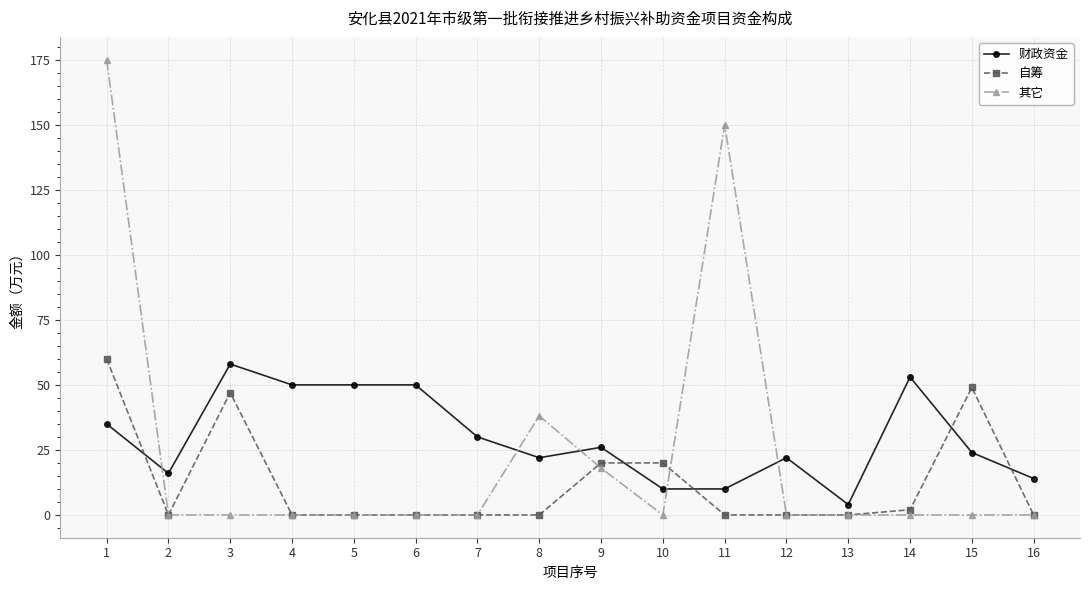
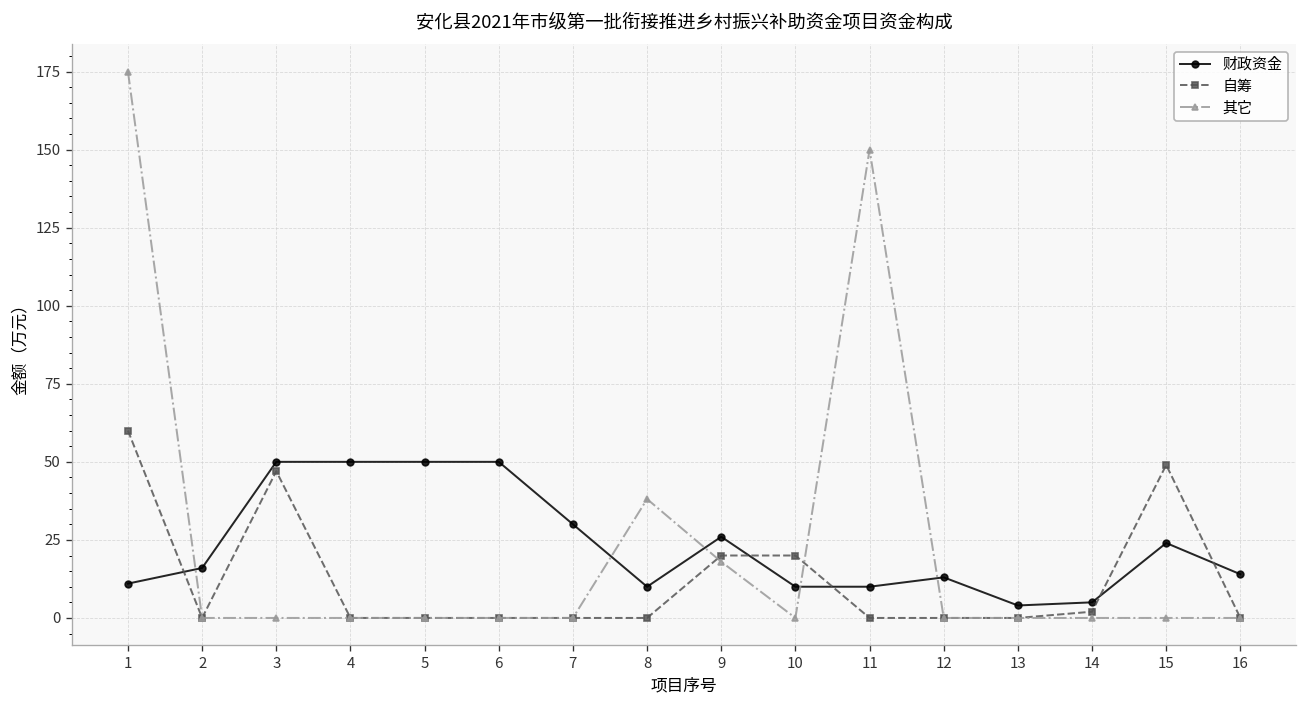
  {
    "财政资金": {
-     "1": 35,
+     "1": 11,
      "2": 16,
-     "3": 58,
+     "3": 50,
      "4": 50,
      "5": 50,
      "6": 50,
      "7": 30,
-     "8": 22,
+     "8": 10,
      "9": 26,
      "10": 10,
      "11": 10,
-     "12": 22,
+     "12": 13,
      "13": 4,
-     "14": 53,
+     "14": 5,
      "15": 24,
      "16": 14
    },
    "自筹": {
      "1": 60,
      "3": 47,
      "8": 0,
      "9": 20,
      "10": 20,
      "11": 0,
      "14": 2,
      "15": 49
    },
    "其它": {
      "1": 175,
      "3": 0,
      "8": 38,
      "9": 18,
      "10": 0,
      "11": 150,
      "14": 0,
      "15": 0
    }
  }
